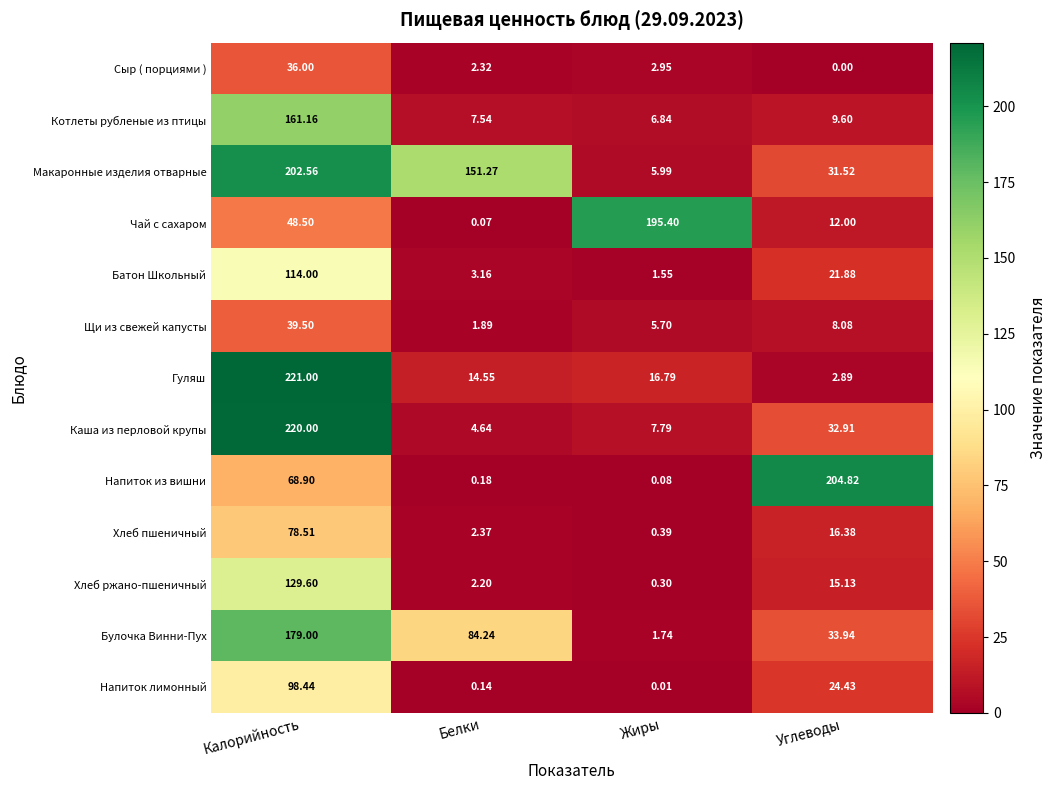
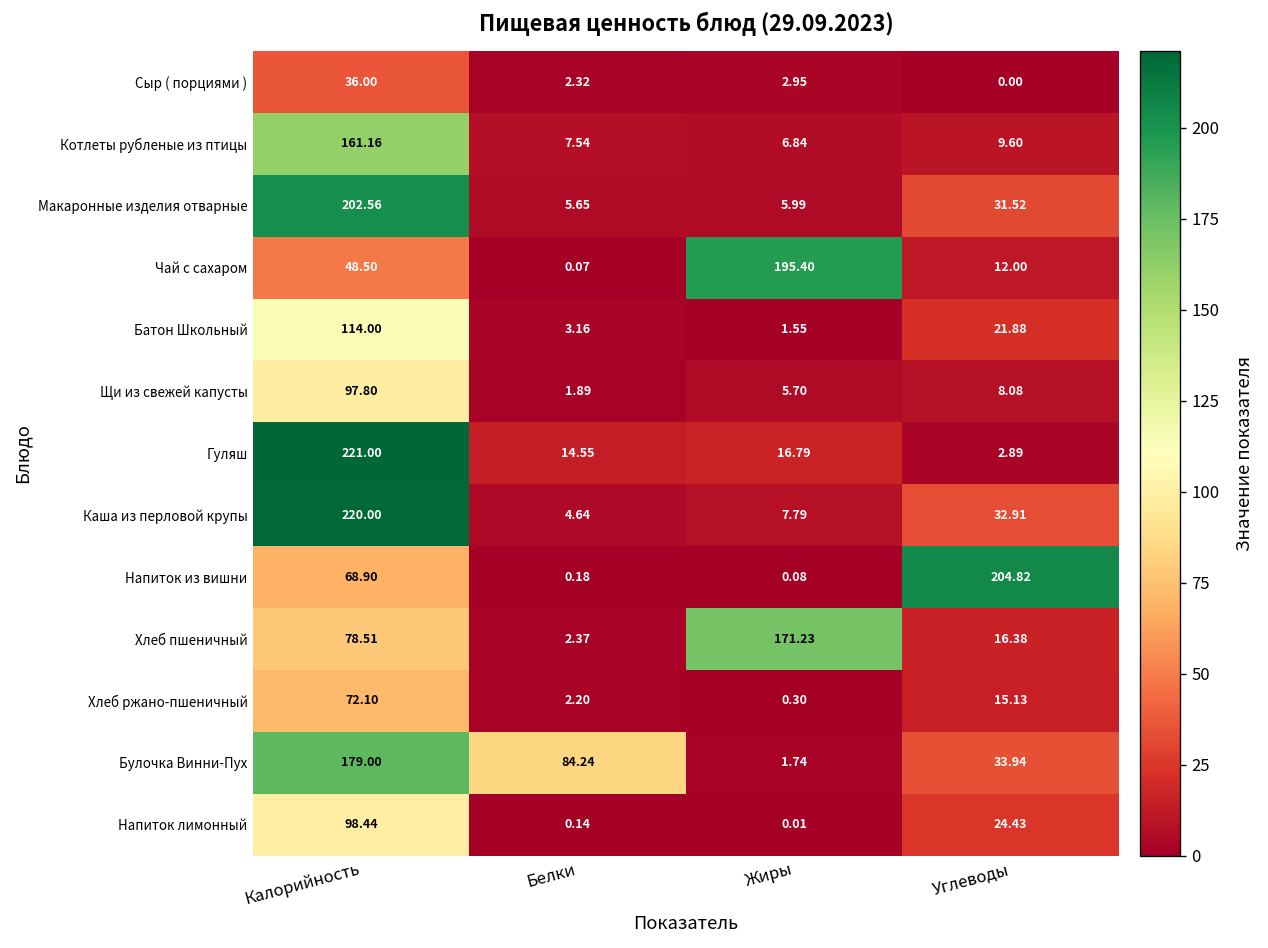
  {
    "Сыр ( порциями )": {
      "Калорийность": 36.00,
      "Белки": 2.32,
      "Жиры": 2.95,
      "Углеводы": 0.00
    },
    "Котлеты рубленые из птицы": {
      "Калорийность": 161.16,
      "Белки": 7.54,
      "Жиры": 6.84,
      "Углеводы": 9.60
    },
    "Макаронные изделия отварные": {
      "Калорийность": 202.56,
-     "Белки": 151.27,
+     "Белки": 5.65,
      "Жиры": 5.99,
      "Углеводы": 31.52
    },
    "Чай с сахаром": {
      "Калорийность": 48.50,
      "Белки": 0.07,
      "Жиры": 195.40,
      "Углеводы": 12.00
    },
    "Батон Школьный": {
      "Калорийность": 114.00,
      "Белки": 3.16,
      "Жиры": 1.55,
      "Углеводы": 21.88
    },
    "Щи из свежей капусты": {
-     "Калорийность": 39.50,
+     "Калорийность": 97.80,
      "Белки": 1.89,
      "Жиры": 5.70,
      "Углеводы": 8.08
    },
    "Гуляш": {
      "Калорийность": 221.00,
      "Белки": 14.55,
      "Жиры": 16.79,
      "Углеводы": 2.89
    },
    "Каша из перловой крупы": {
      "Калорийность": 220.00,
      "Белки": 4.64,
      "Жиры": 7.79,
      "Углеводы": 32.91
    },
    "Напиток из вишни": {
      "Калорийность": 68.90,
      "Белки": 0.18,
      "Жиры": 0.08,
      "Углеводы": 204.82
    },
    "Хлеб пшеничный": {
      "Калорийность": 78.51,
      "Белки": 2.37,
-     "Жиры": 0.39,
+     "Жиры": 171.23,
      "Углеводы": 16.38
    },
    "Хлеб ржано-пшеничный": {
-     "Калорийность": 129.60,
+     "Калорийность": 72.10,
      "Белки": 2.20,
      "Жиры": 0.30,
      "Углеводы": 15.13
    },
    "Булочка Винни-Пух": {
      "Калорийность": 179.00,
      "Белки": 84.24,
      "Жиры": 1.74,
      "Углеводы": 33.94
    },
    "Напиток лимонный": {
      "Калорийность": 98.44,
      "Белки": 0.14,
      "Жиры": 0.01,
      "Углеводы": 24.43
    }
  }
